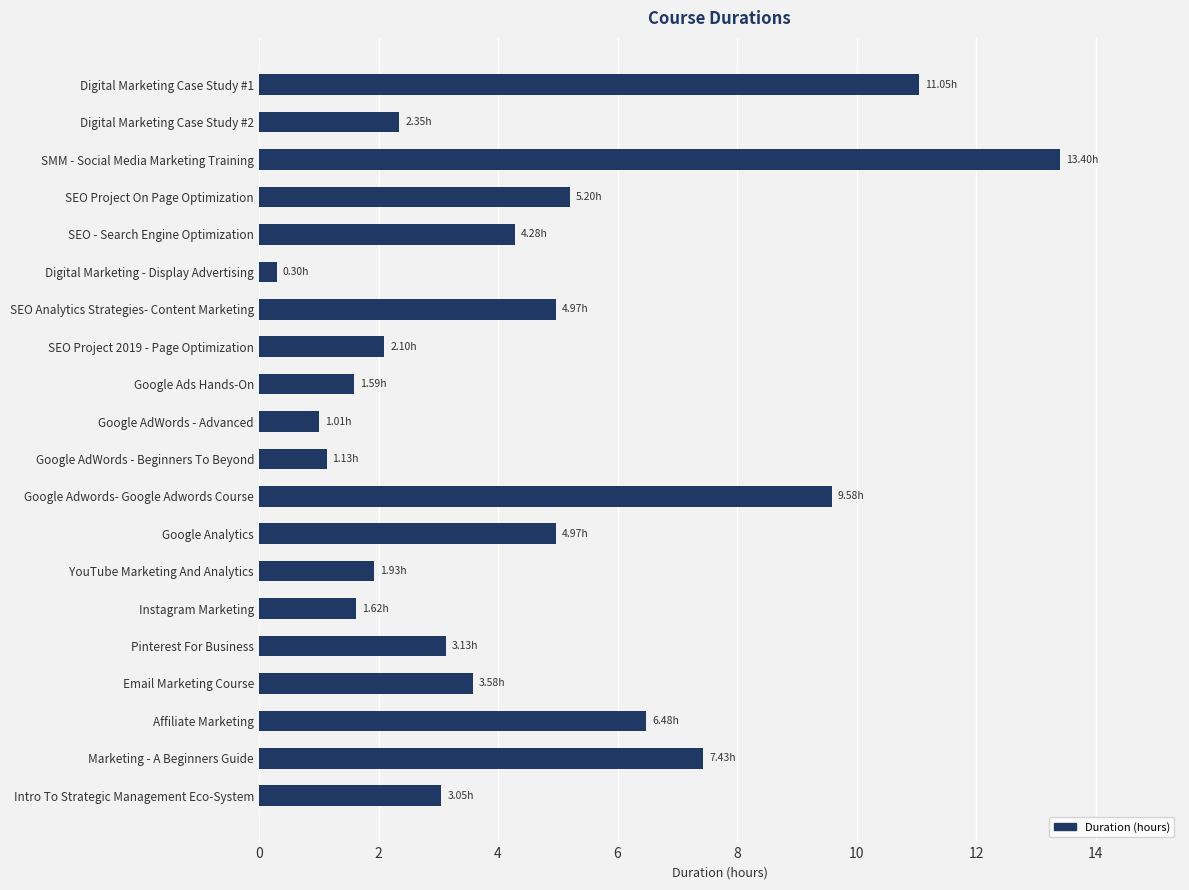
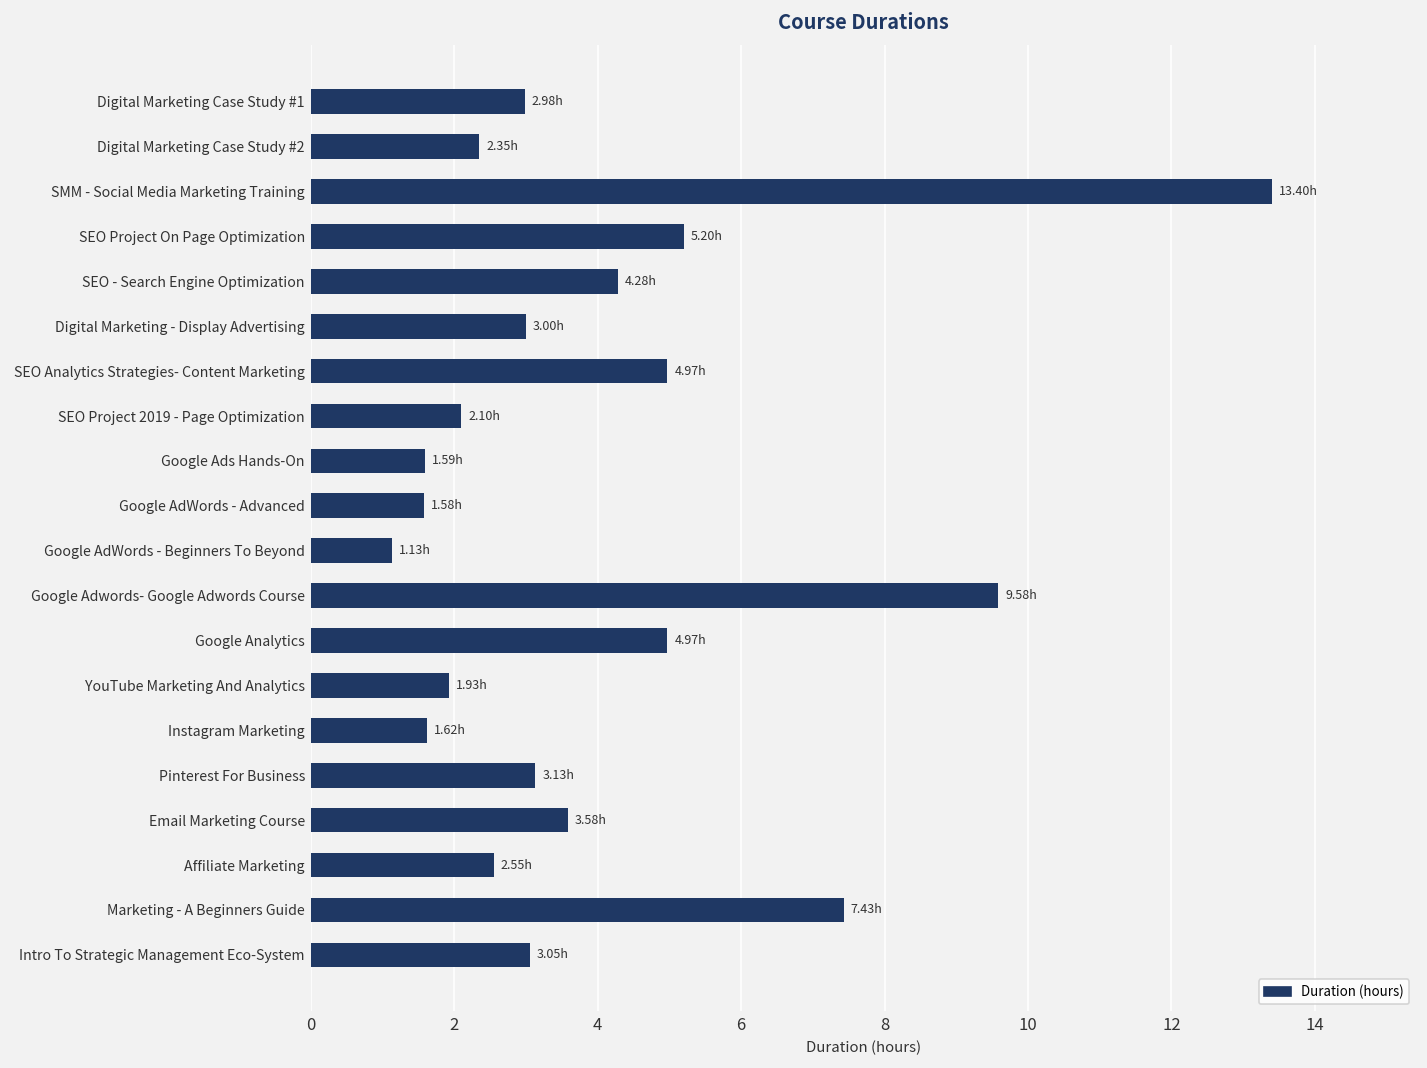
  {
-   "Digital Marketing Case Study #1": "11.05h",
+   "Digital Marketing Case Study #1": "2.98h",
    "Digital Marketing Case Study #2": "2.35h",
    "SMM - Social Media Marketing Training": "13.40h",
    "SEO Project On Page Optimization": "5.20h",
    "SEO - Search Engine Optimization": "4.28h",
-   "Digital Marketing - Display Advertising": "0.30h",
+   "Digital Marketing - Display Advertising": "3.00h",
    "SEO Analytics Strategies- Content Marketing": "4.97h",
    "SEO Project 2019 - Page Optimization": "2.10h",
    "Google Ads Hands-On": "1.59h",
-   "Google AdWords - Advanced": "1.01h",
+   "Google AdWords - Advanced": "1.58h",
    "Google AdWords - Beginners To Beyond": "1.13h",
    "Google Adwords- Google Adwords Course": "9.58h",
    "Google Analytics": "4.97h",
    "YouTube Marketing And Analytics": "1.93h",
    "Instagram Marketing": "1.62h",
    "Pinterest For Business": "3.13h",
    "Email Marketing Course": "3.58h",
-   "Affiliate Marketing": "6.48h",
+   "Affiliate Marketing": "2.55h",
    "Marketing - A Beginners Guide": "7.43h",
    "Intro To Strategic Management Eco-System": "3.05h"
  }
